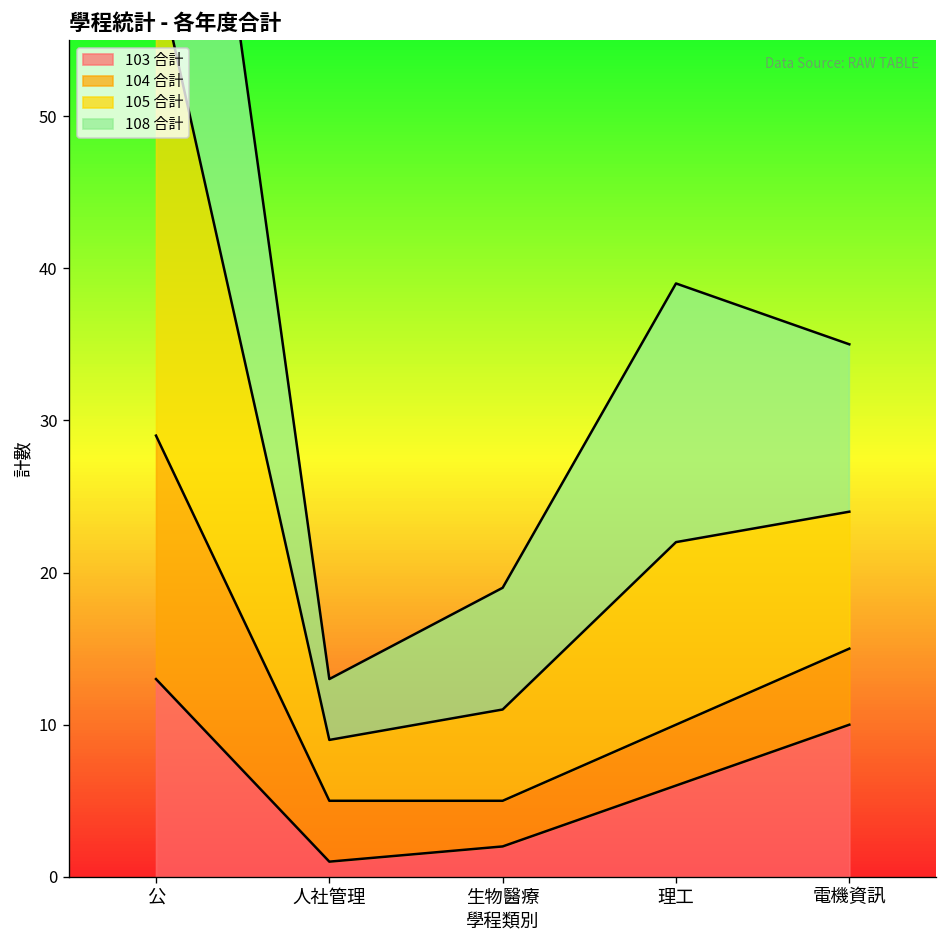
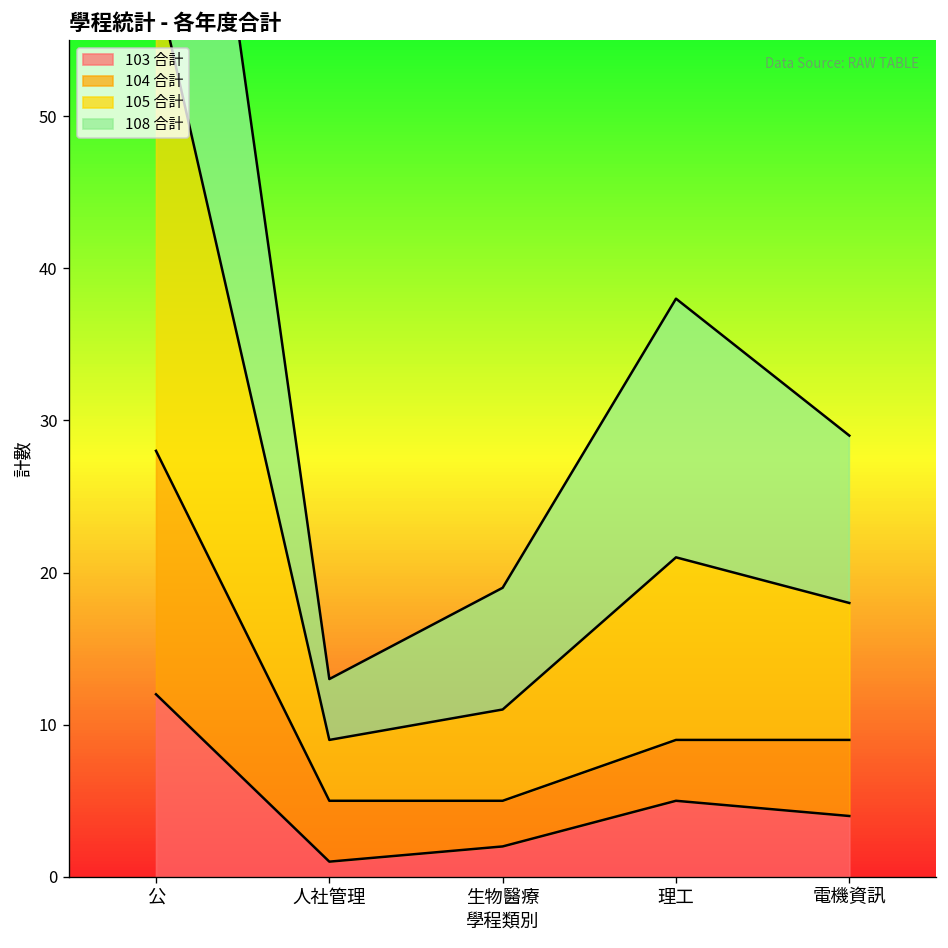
  {
    "103 合計": {
-     "公": 13,
+     "公": 12,
      "人社管理": 1,
      "生物醫療": 2,
-     "理工": 6,
-     "電機資訊": 10
+     "理工": 5,
+     "電機資訊": 4
    },
    "108 合計": {
      "人社管理": 4,
      "生物醫療": 8,
      "理工": 17,
      "電機資訊": 11
    }
  }
